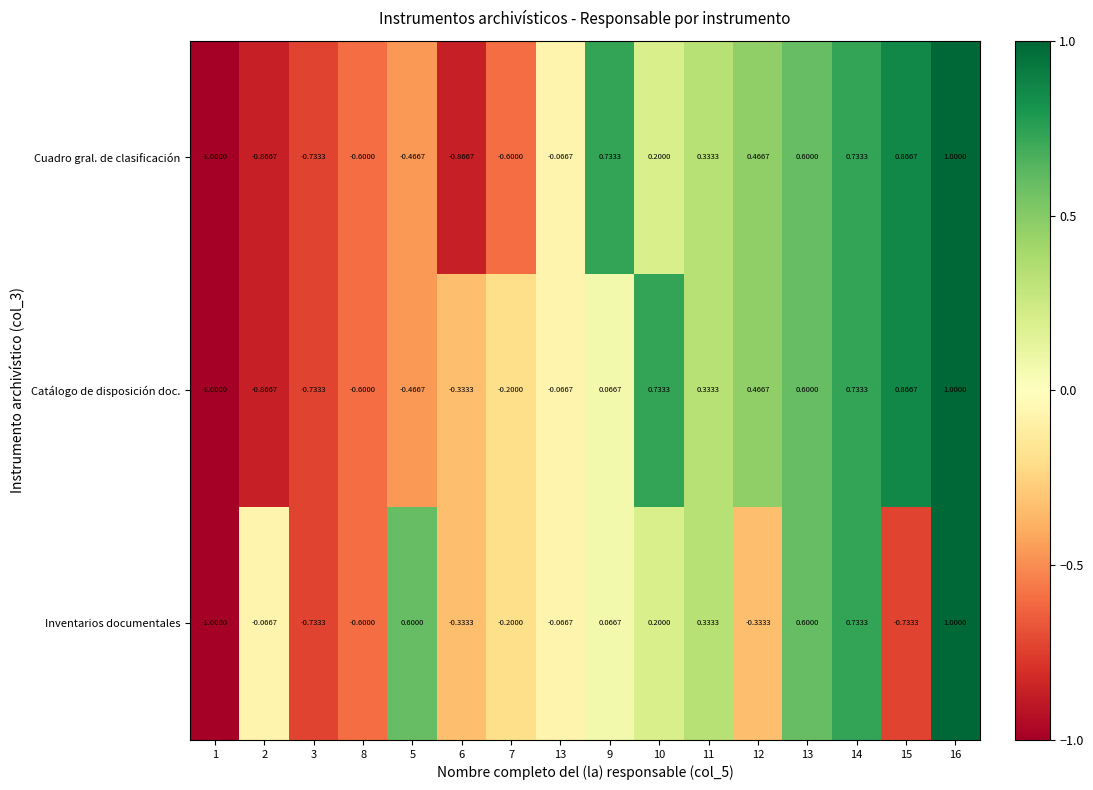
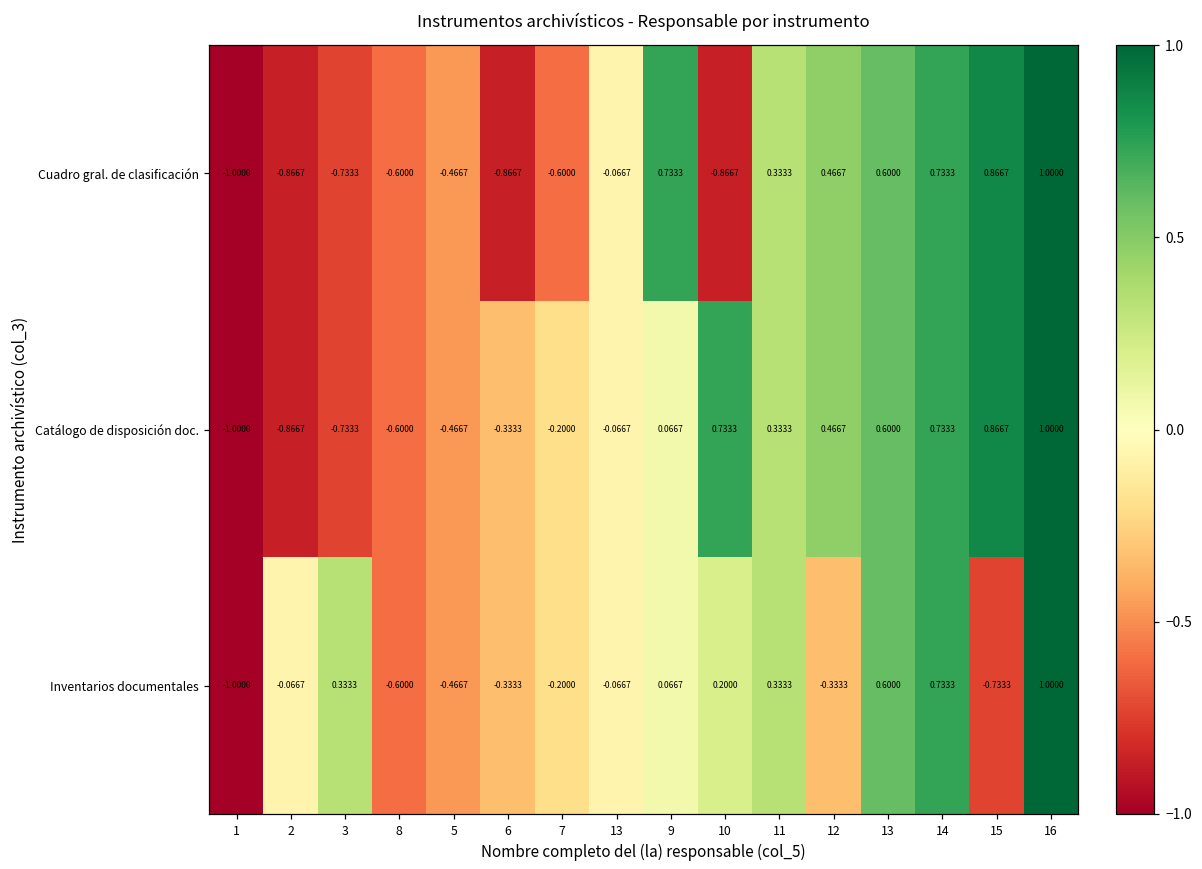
  {
    "Cuadro gral. de clasificación": {
      "1": -1.0000,
      "2": -0.8667,
      "3": -0.7333,
      "8": -0.6000,
      "5": -0.4667,
      "6": -0.8667,
      "7": -0.6000,
      "9": 0.7333,
-     "10": 0.2000,
+     "10": -0.8667,
      "11": 0.3333,
      "12": 0.4667,
      "14": 0.7333,
      "15": 0.8667,
      "16": 1.0000
    },
    "Catálogo de disposición doc.": {
      "1": -1.0000,
      "2": -0.8667,
      "3": -0.7333,
      "8": -0.6000,
      "5": -0.4667,
      "6": -0.3333,
      "7": -0.2000,
      "9": 0.0667,
      "10": 0.7333,
      "11": 0.3333,
      "12": 0.4667,
      "14": 0.7333,
      "15": 0.8667,
      "16": 1.0000
    },
    "Inventarios documentales": {
      "1": -1.0000,
      "2": -0.0667,
-     "3": -0.7333,
+     "3": 0.3333,
      "8": -0.6000,
-     "5": 0.6000,
+     "5": -0.4667,
      "6": -0.3333,
      "7": -0.2000,
      "9": 0.0667,
      "10": 0.2000,
      "11": 0.3333,
      "12": -0.3333,
      "14": 0.7333,
      "15": -0.7333,
      "16": 1.0000
    }
  }
